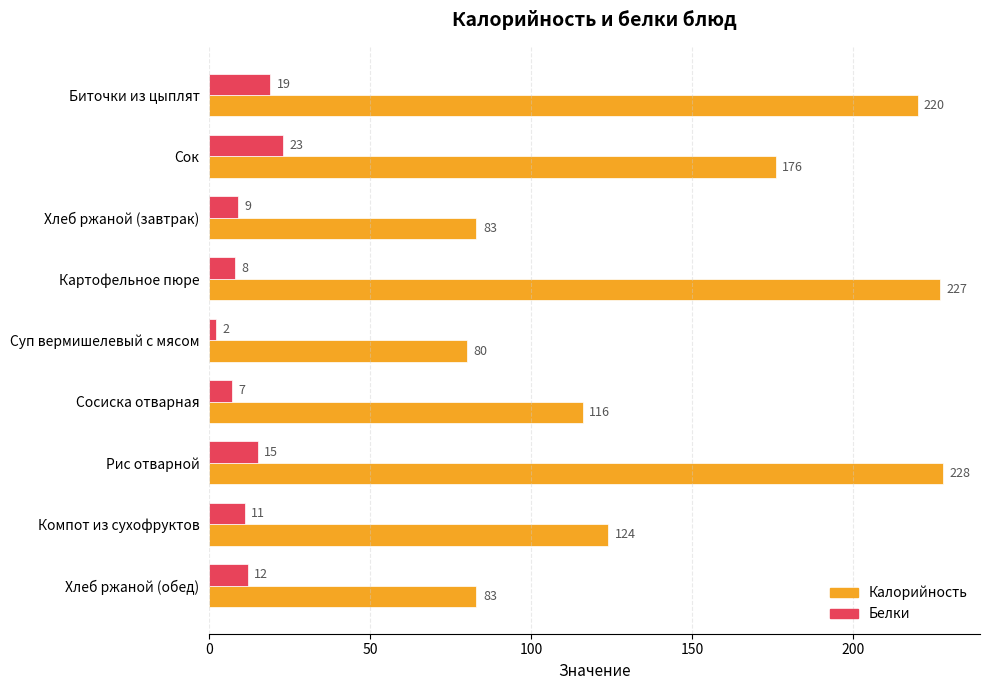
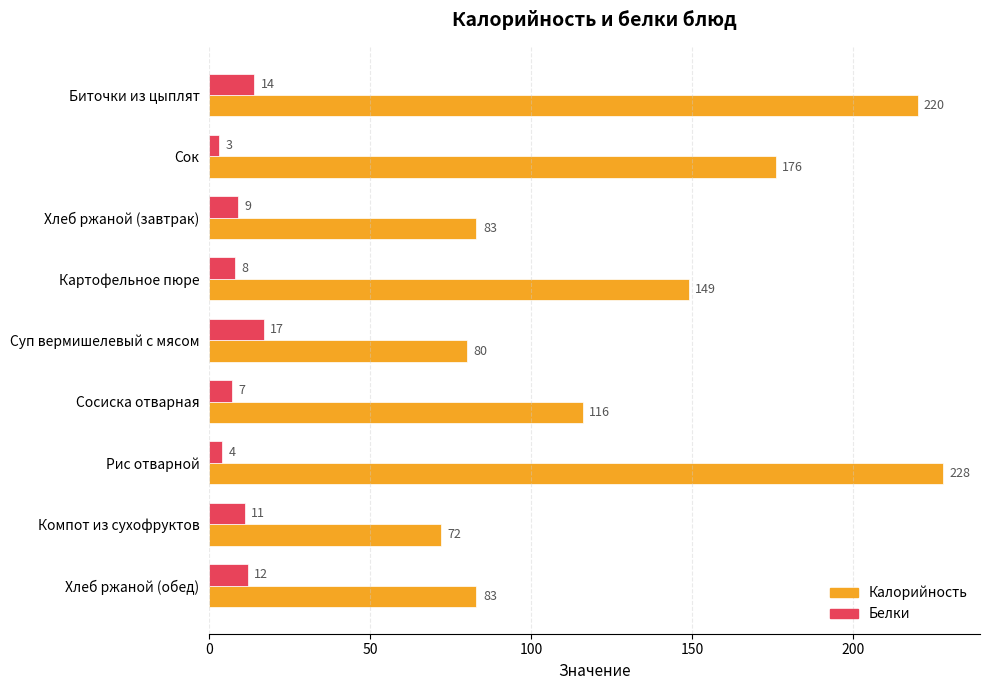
  {
    "Калорийность": {
      "Биточки из цыплят": 220,
      "Сок": 176,
      "Хлеб ржаной (завтрак)": 83,
-     "Картофельное пюре": 227,
+     "Картофельное пюре": 149,
      "Суп вермишелевый с мясом": 80,
      "Сосиска отварная": 116,
      "Рис отварной": 228,
-     "Компот из сухофруктов": 124,
+     "Компот из сухофруктов": 72,
      "Хлеб ржаной (обед)": 83
    },
    "Белки": {
-     "Биточки из цыплят": 19,
-     "Сок": 23,
+     "Биточки из цыплят": 14,
+     "Сок": 3,
      "Хлеб ржаной (завтрак)": 9,
      "Картофельное пюре": 8,
-     "Суп вермишелевый с мясом": 2,
+     "Суп вермишелевый с мясом": 17,
      "Сосиска отварная": 7,
-     "Рис отварной": 15,
+     "Рис отварной": 4,
      "Компот из сухофруктов": 11,
      "Хлеб ржаной (обед)": 12
    }
  }
